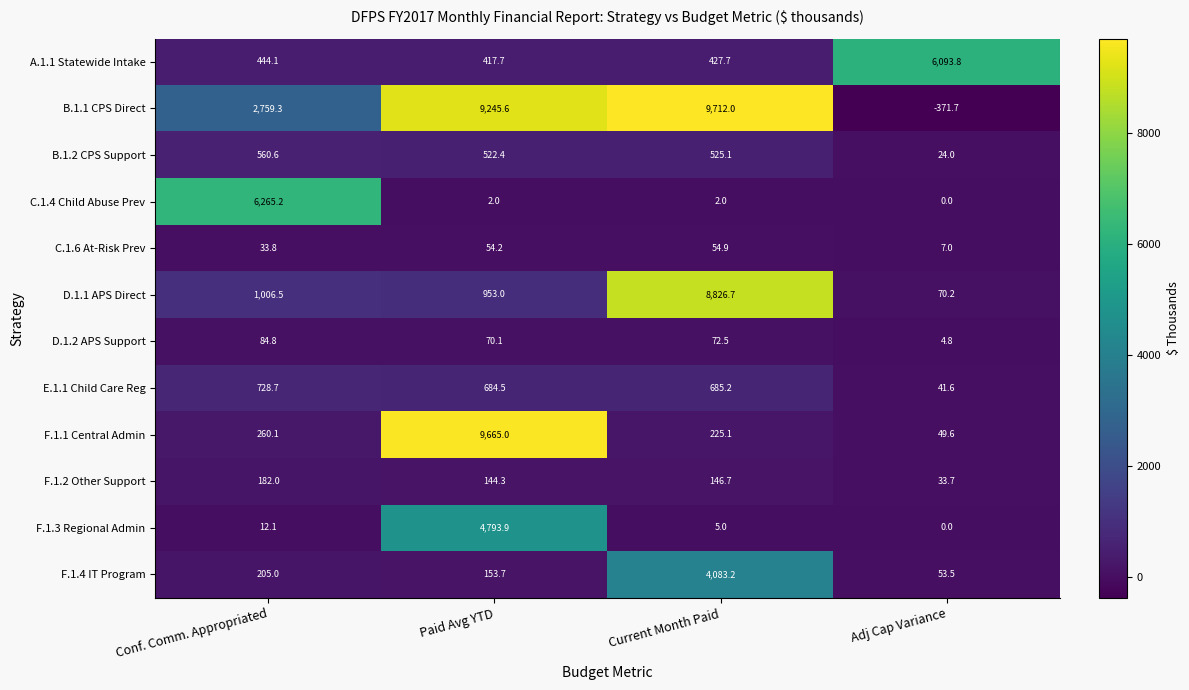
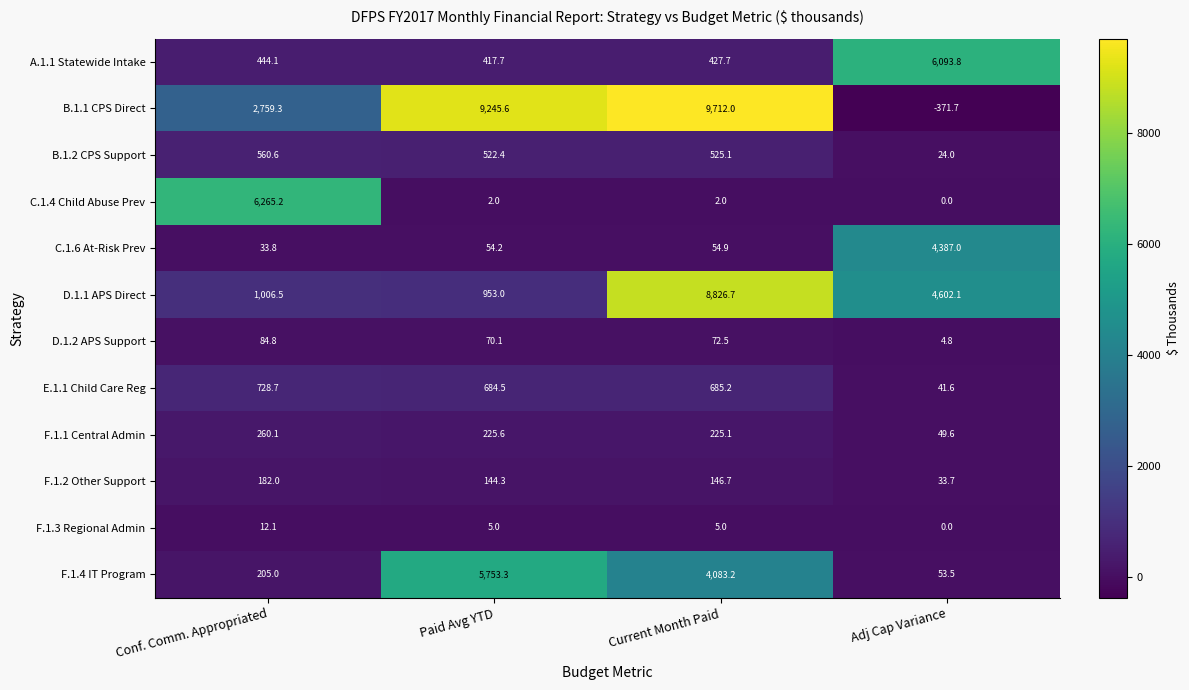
  {
    "A.1.1 Statewide Intake": {
      "Conf. Comm. Appropriated": "444.1",
      "Paid Avg YTD": "417.7",
      "Current Month Paid": "427.7",
      "Adj Cap Variance": "6,093.8"
    },
    "B.1.1 CPS Direct": {
      "Conf. Comm. Appropriated": "2,759.3",
      "Paid Avg YTD": "9,245.6",
      "Current Month Paid": "9,712.0",
      "Adj Cap Variance": "-371.7"
    },
    "B.1.2 CPS Support": {
      "Conf. Comm. Appropriated": "560.6",
      "Paid Avg YTD": "522.4",
      "Current Month Paid": "525.1",
      "Adj Cap Variance": "24.0"
    },
    "C.1.4 Child Abuse Prev": {
      "Conf. Comm. Appropriated": "6,265.2",
      "Paid Avg YTD": "2.0",
      "Current Month Paid": "2.0",
      "Adj Cap Variance": "0.0"
    },
    "C.1.6 At-Risk Prev": {
      "Conf. Comm. Appropriated": "33.8",
      "Paid Avg YTD": "54.2",
      "Current Month Paid": "54.9",
-     "Adj Cap Variance": "7.0"
+     "Adj Cap Variance": "4,387.0"
    },
    "D.1.1 APS Direct": {
      "Conf. Comm. Appropriated": "1,006.5",
      "Paid Avg YTD": "953.0",
      "Current Month Paid": "8,826.7",
-     "Adj Cap Variance": "70.2"
+     "Adj Cap Variance": "4,602.1"
    },
    "D.1.2 APS Support": {
      "Conf. Comm. Appropriated": "84.8",
      "Paid Avg YTD": "70.1",
      "Current Month Paid": "72.5",
      "Adj Cap Variance": "4.8"
    },
    "E.1.1 Child Care Reg": {
      "Conf. Comm. Appropriated": "728.7",
      "Paid Avg YTD": "684.5",
      "Current Month Paid": "685.2",
      "Adj Cap Variance": "41.6"
    },
    "F.1.1 Central Admin": {
      "Conf. Comm. Appropriated": "260.1",
-     "Paid Avg YTD": "9,665.0",
+     "Paid Avg YTD": "225.6",
      "Current Month Paid": "225.1",
      "Adj Cap Variance": "49.6"
    },
    "F.1.2 Other Support": {
      "Conf. Comm. Appropriated": "182.0",
      "Paid Avg YTD": "144.3",
      "Current Month Paid": "146.7",
      "Adj Cap Variance": "33.7"
    },
    "F.1.3 Regional Admin": {
      "Conf. Comm. Appropriated": "12.1",
-     "Paid Avg YTD": "4,793.9",
+     "Paid Avg YTD": "5.0",
      "Current Month Paid": "5.0",
      "Adj Cap Variance": "0.0"
    },
    "F.1.4 IT Program": {
      "Conf. Comm. Appropriated": "205.0",
-     "Paid Avg YTD": "153.7",
+     "Paid Avg YTD": "5,753.3",
      "Current Month Paid": "4,083.2",
      "Adj Cap Variance": "53.5"
    }
  }
